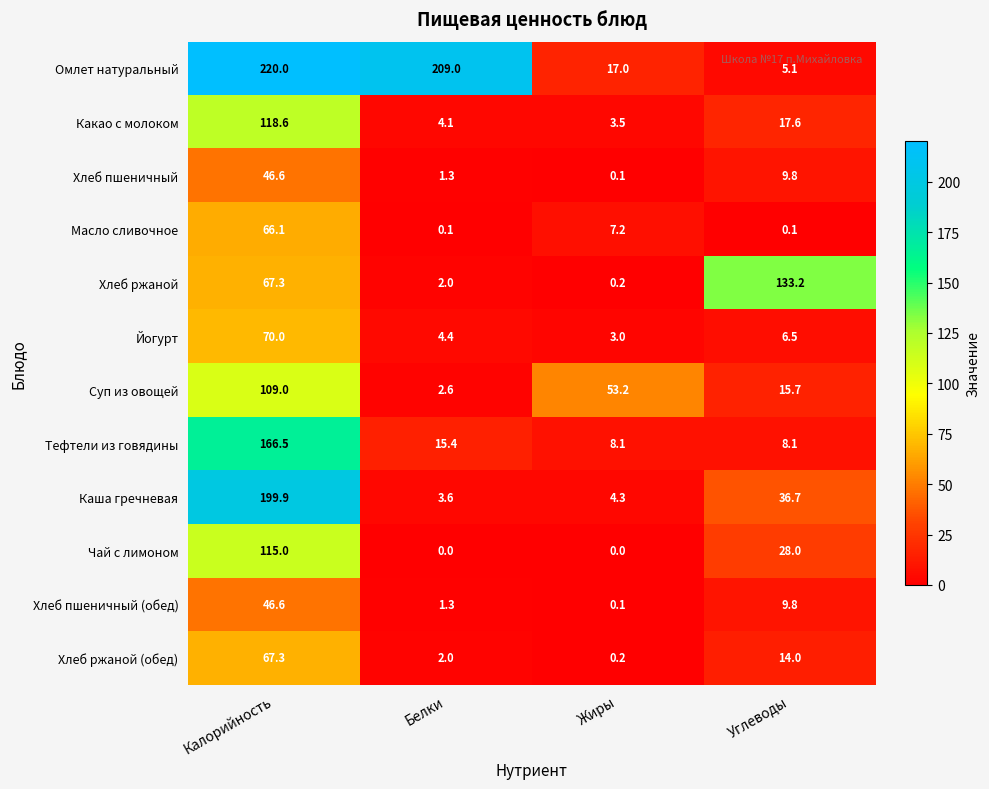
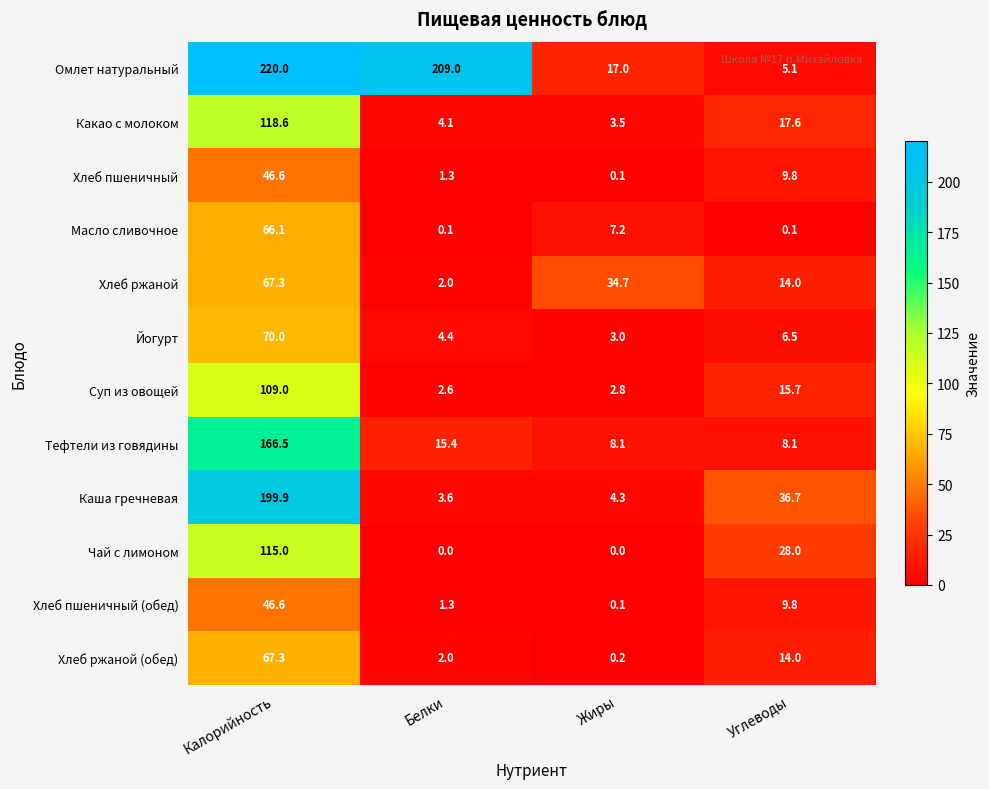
  {
    "Омлет натуральный": {
      "Калорийность": 220.0,
      "Белки": 209.0,
      "Жиры": 17.0,
      "Углеводы": 17
    },
    "Какао с молоком": {
      "Калорийность": 118.6,
      "Белки": 4.1,
      "Жиры": 3.5,
      "Углеводы": 17.6
    },
    "Хлеб пшеничный": {
      "Калорийность": 46.6,
      "Белки": 1.3,
      "Жиры": 0.1,
      "Углеводы": 9.8
    },
    "Масло сливочное": {
      "Калорийность": 66.1,
      "Белки": 0.1,
      "Жиры": 7.2,
      "Углеводы": 0.1
    },
    "Хлеб ржаной": {
      "Калорийность": 67.3,
      "Белки": 2.0,
-     "Жиры": 0.2,
-     "Углеводы": 133.2
+     "Жиры": 34.7,
+     "Углеводы": 14.0
    },
    "Йогурт": {
      "Калорийность": 70.0,
      "Белки": 4.4,
      "Жиры": 3.0,
      "Углеводы": 6.5
    },
    "Суп из овощей": {
      "Калорийность": 109.0,
      "Белки": 2.6,
-     "Жиры": 53.2,
+     "Жиры": 2.8,
      "Углеводы": 15.7
    },
    "Тефтели из говядины": {
      "Калорийность": 166.5,
      "Белки": 15.4,
      "Жиры": 8.1,
      "Углеводы": 8.1
    },
    "Каша гречневая": {
      "Калорийность": 199.9,
      "Белки": 3.6,
      "Жиры": 4.3,
      "Углеводы": 36.7
    },
    "Чай с лимоном": {
      "Калорийность": 115.0,
      "Белки": 0.0,
      "Жиры": 0.0,
      "Углеводы": 28.0
    },
    "Хлеб пшеничный (обед)": {
      "Калорийность": 46.6,
      "Белки": 1.3,
      "Жиры": 0.1,
      "Углеводы": 9.8
    },
    "Хлеб ржаной (обед)": {
      "Калорийность": 67.3,
      "Белки": 2.0,
      "Жиры": 0.2,
      "Углеводы": 14.0
    }
  }
